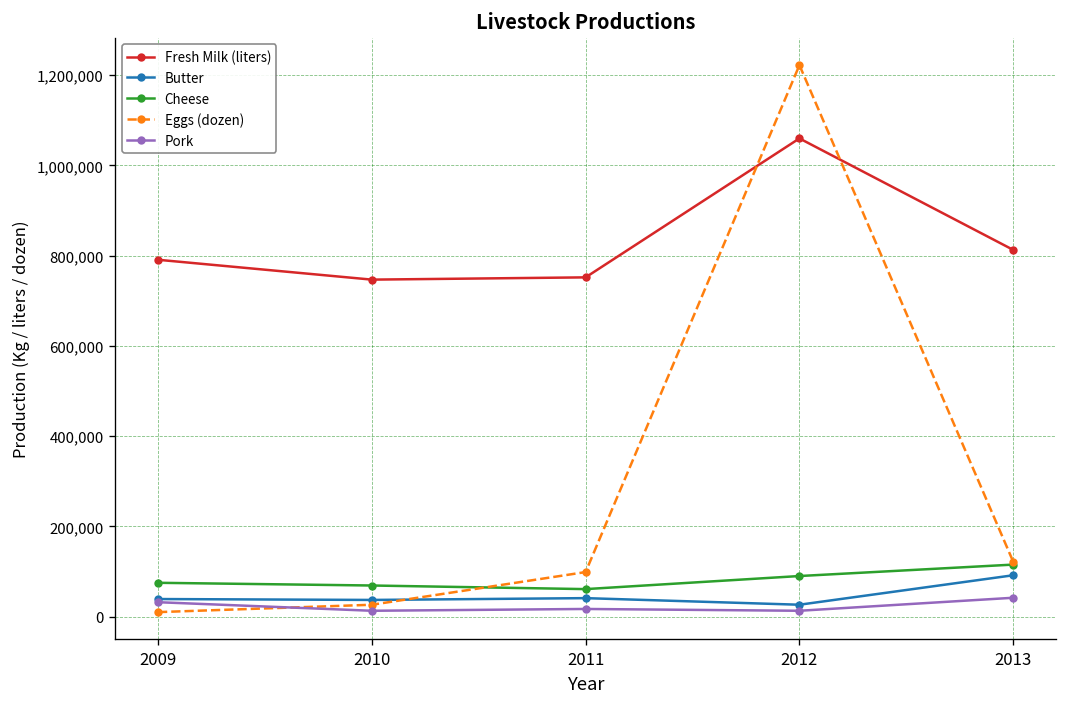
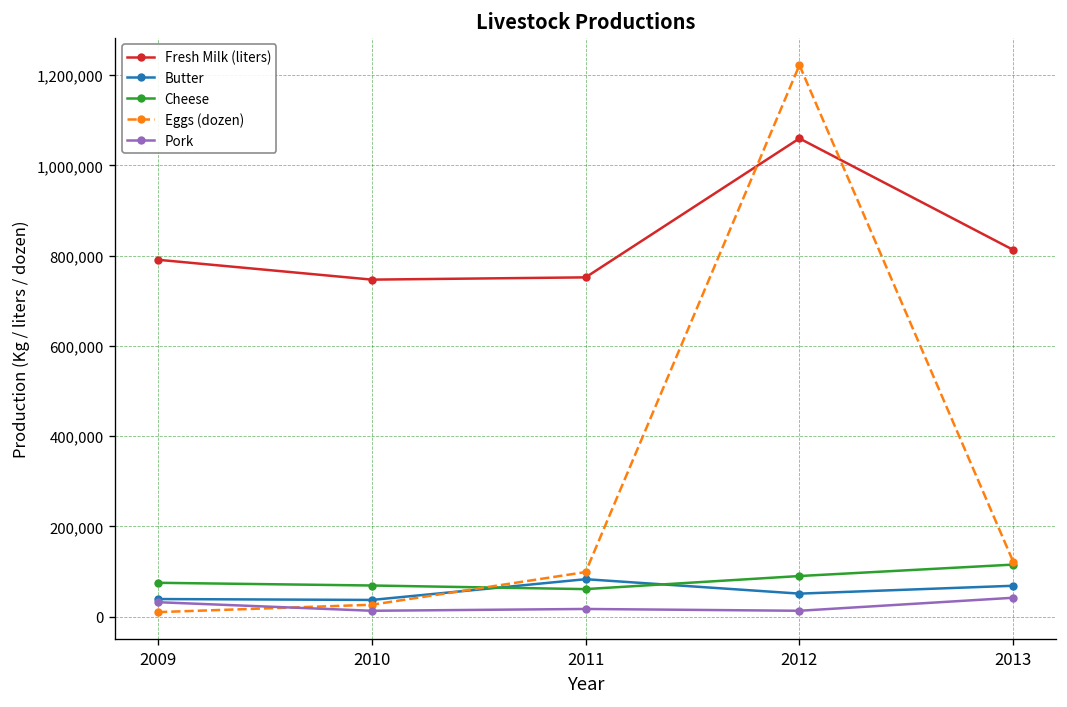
  {
    "Fresh Milk (liters)": {
      "2009": "790,000",
      "2010": "750,000",
      "2011": "750,000",
      "2012": "1,060,000",
      "2013": "810,000"
    },
    "Butter": {
      "2009": "40,000",
      "2010": "40,000",
-     "2011": "40,000",
-     "2012": "30,000",
-     "2013": "90,000"
+     "2011": "80,000",
+     "2012": "50,000",
+     "2013": "70,000"
    },
    "Cheese": {
      "2009": "80,000",
      "2010": "70,000",
      "2011": "60,000",
      "2012": "90,000"
    },
    "Eggs (dozen)": {
      "2009": "10,000",
      "2010": "30,000",
      "2011": "100,000",
      "2012": "1,220,000"
    },
    "Pork": {
      "2009": "30,000",
      "2010": "10,000",
      "2011": "20,000",
      "2012": "10,000",
      "2013": "40,000"
    }
  }
